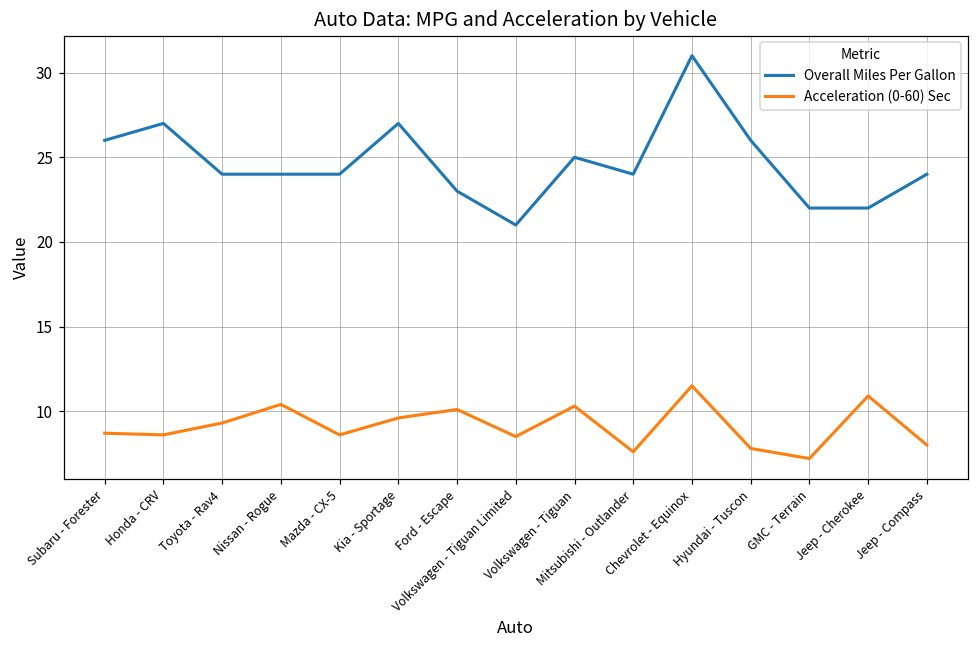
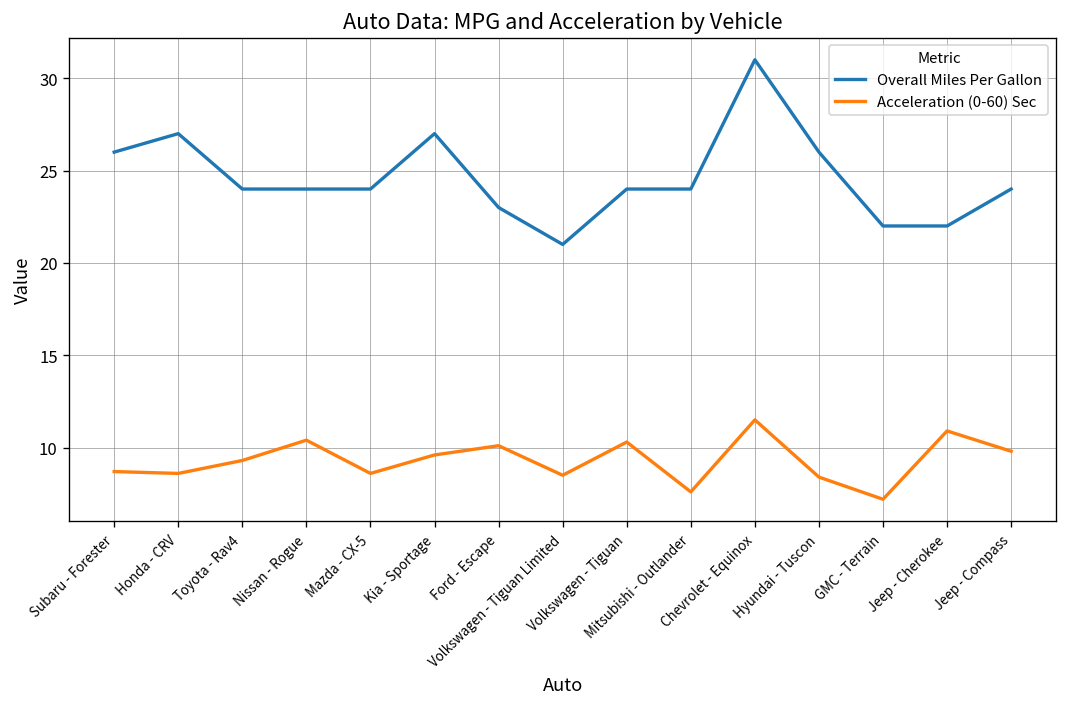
  {
    "Overall Miles Per Gallon": {
      "Subaru - Forester": 26,
      "Honda - CRV": 27,
      "Toyota - Rav4": 24,
      "Nissan - Rogue": 24,
      "Mazda - CX-5": 24,
      "Kia - Sportage": 27,
      "Ford - Escape": 23,
      "Volkswagen - Tiguan Limited": 21,
-     "Volkswagen - Tiguan": 25,
+     "Volkswagen - Tiguan": 24,
      "Mitsubishi - Outlander": 24,
      "Chevrolet - Equinox": 31,
      "Hyundai - Tuscon": 26,
      "GMC - Terrain": 22,
      "Jeep - Cherokee": 22,
      "Jeep - Compass": 24
    },
    "Acceleration (0-60) Sec": {
      "Subaru - Forester": 8.7,
      "Honda - CRV": 8.6,
      "Toyota - Rav4": 9.3,
      "Nissan - Rogue": 10.4,
      "Mazda - CX-5": 8.6,
      "Kia - Sportage": 9.6,
      "Ford - Escape": 10.1,
      "Volkswagen - Tiguan Limited": 8.5,
      "Volkswagen - Tiguan": 10.3,
      "Mitsubishi - Outlander": 7.6,
      "Chevrolet - Equinox": 11.5,
-     "Hyundai - Tuscon": 7.8,
+     "Hyundai - Tuscon": 8.4,
      "GMC - Terrain": 7.2,
      "Jeep - Cherokee": 10.9,
-     "Jeep - Compass": 8.0
+     "Jeep - Compass": 9.8
    }
  }
